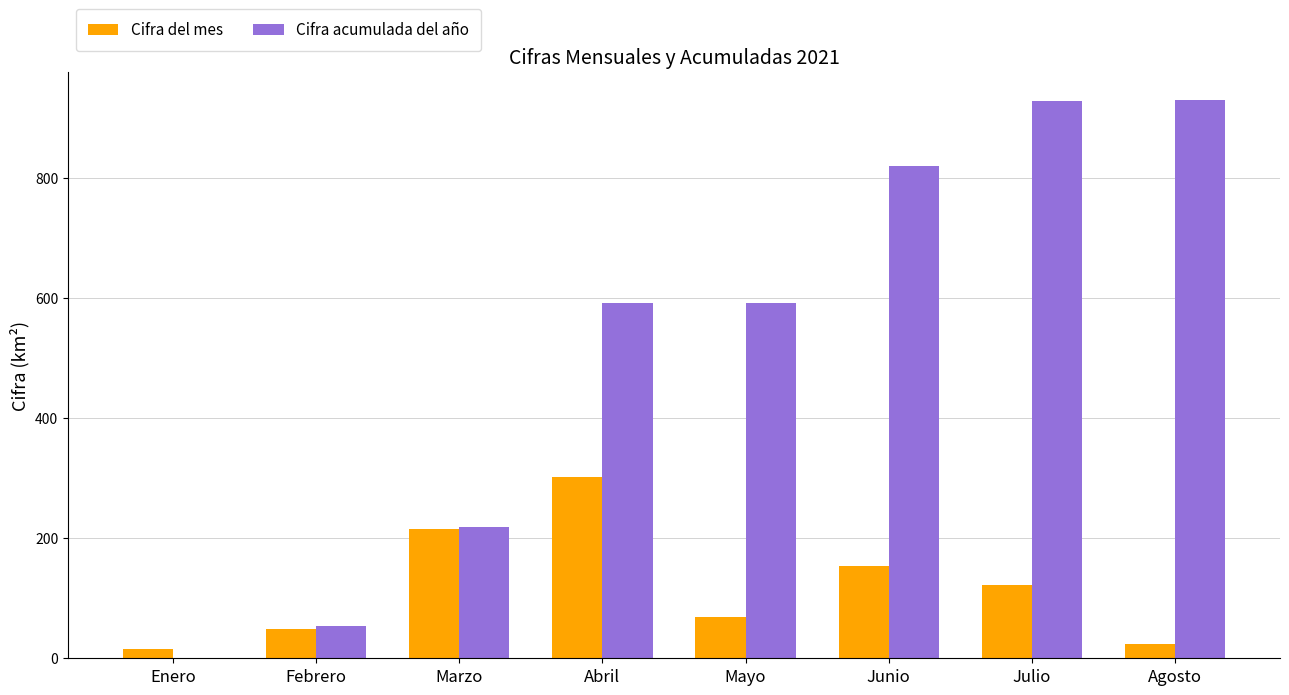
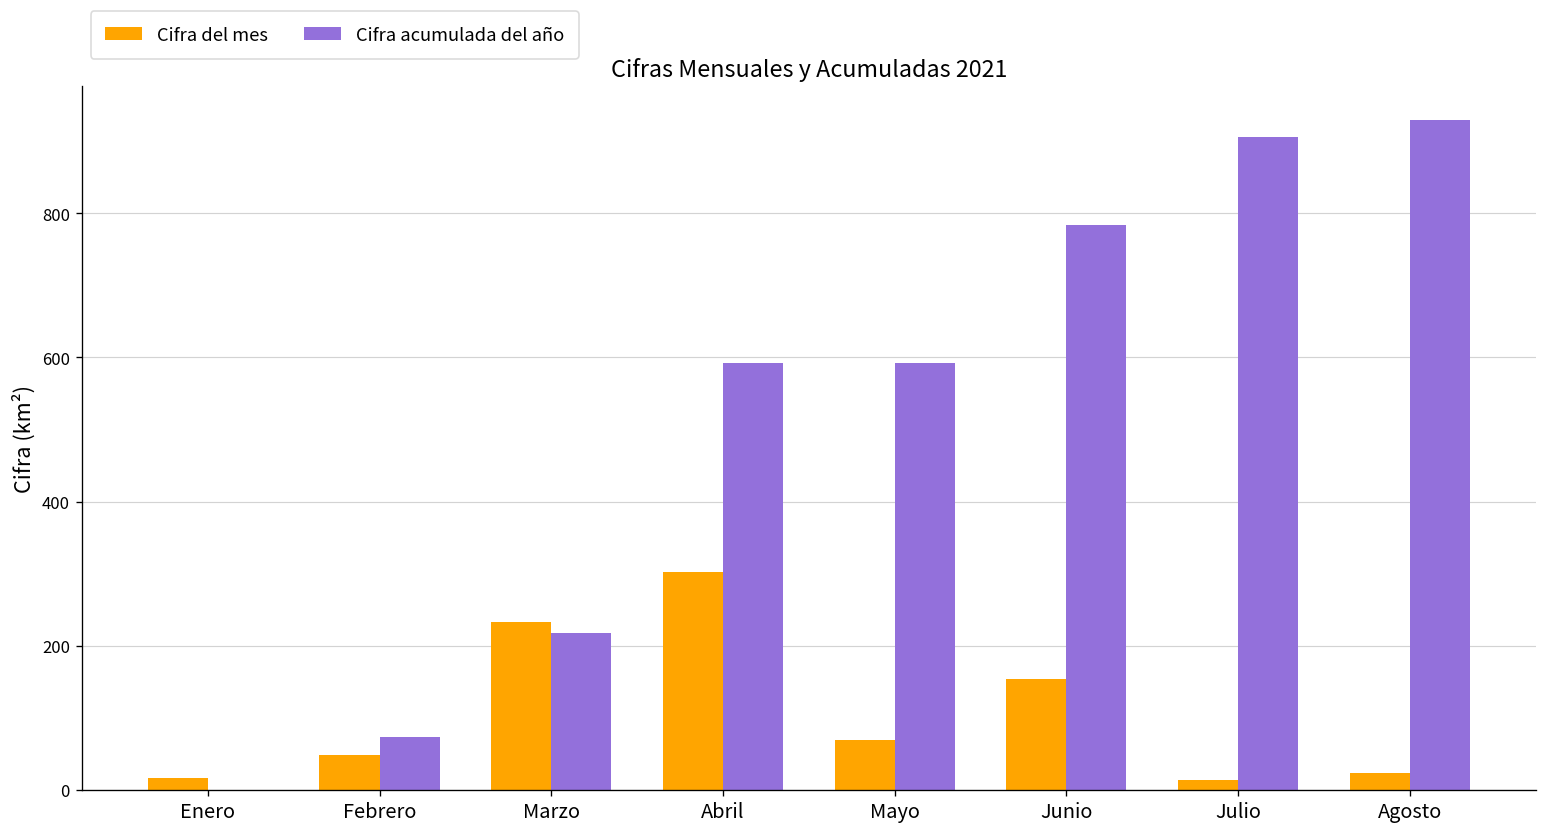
  {
    "Cifra del mes": {
      "Enero": 20,
      "Febrero": 50,
-     "Marzo": 220,
+     "Marzo": 230,
      "Abril": 300,
      "Mayo": 70,
      "Junio": 150,
-     "Julio": 120,
+     "Julio": 10,
      "Agosto": 20
    },
    "Cifra acumulada del año": {
      "Enero": 0,
-     "Febrero": 50,
+     "Febrero": 70,
      "Marzo": 220,
      "Abril": 590,
      "Mayo": 590,
-     "Junio": 820,
-     "Julio": 930,
+     "Junio": 780,
+     "Julio": 910,
      "Agosto": 930
    }
  }
